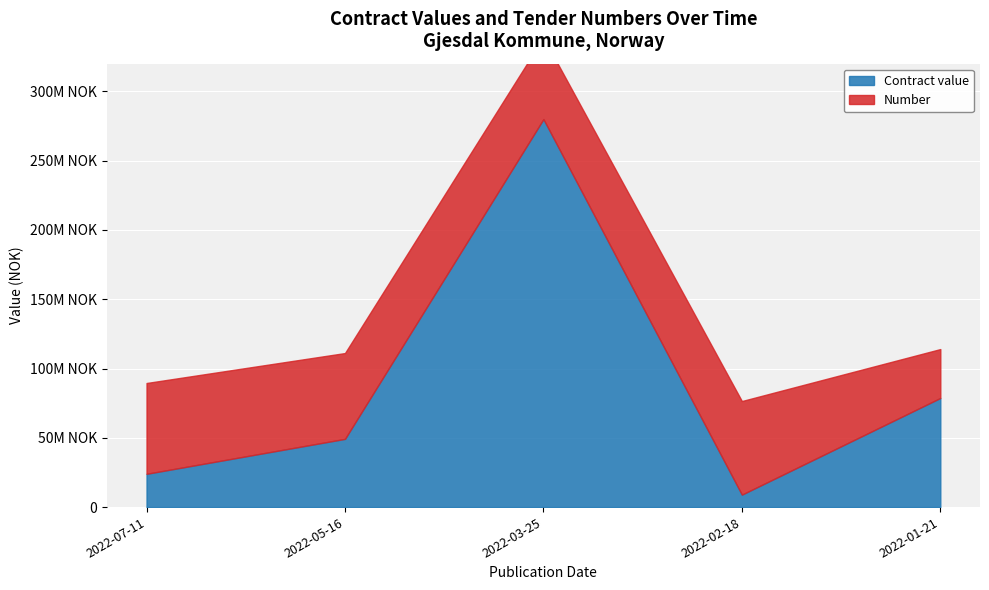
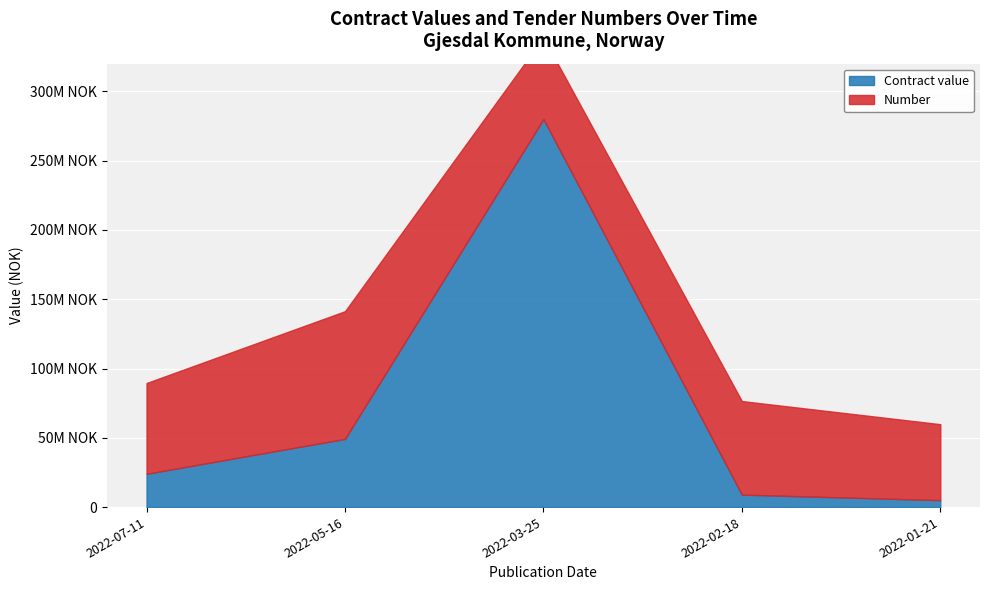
  {
    "Contract value": {
      "2022-07-11": "24M NOK",
      "2022-05-16": "49M NOK",
      "2022-03-25": "280M NOK",
      "2022-02-18": "9M NOK",
-     "2022-01-21": "79M NOK"
+     "2022-01-21": "5M NOK"
    },
    "Number": {
      "2022-07-11": "66M NOK",
-     "2022-05-16": "62M NOK",
+     "2022-05-16": "92M NOK",
      "2022-02-18": "68M NOK",
-     "2022-01-21": "35M NOK"
+     "2022-01-21": "55M NOK"
    }
  }
